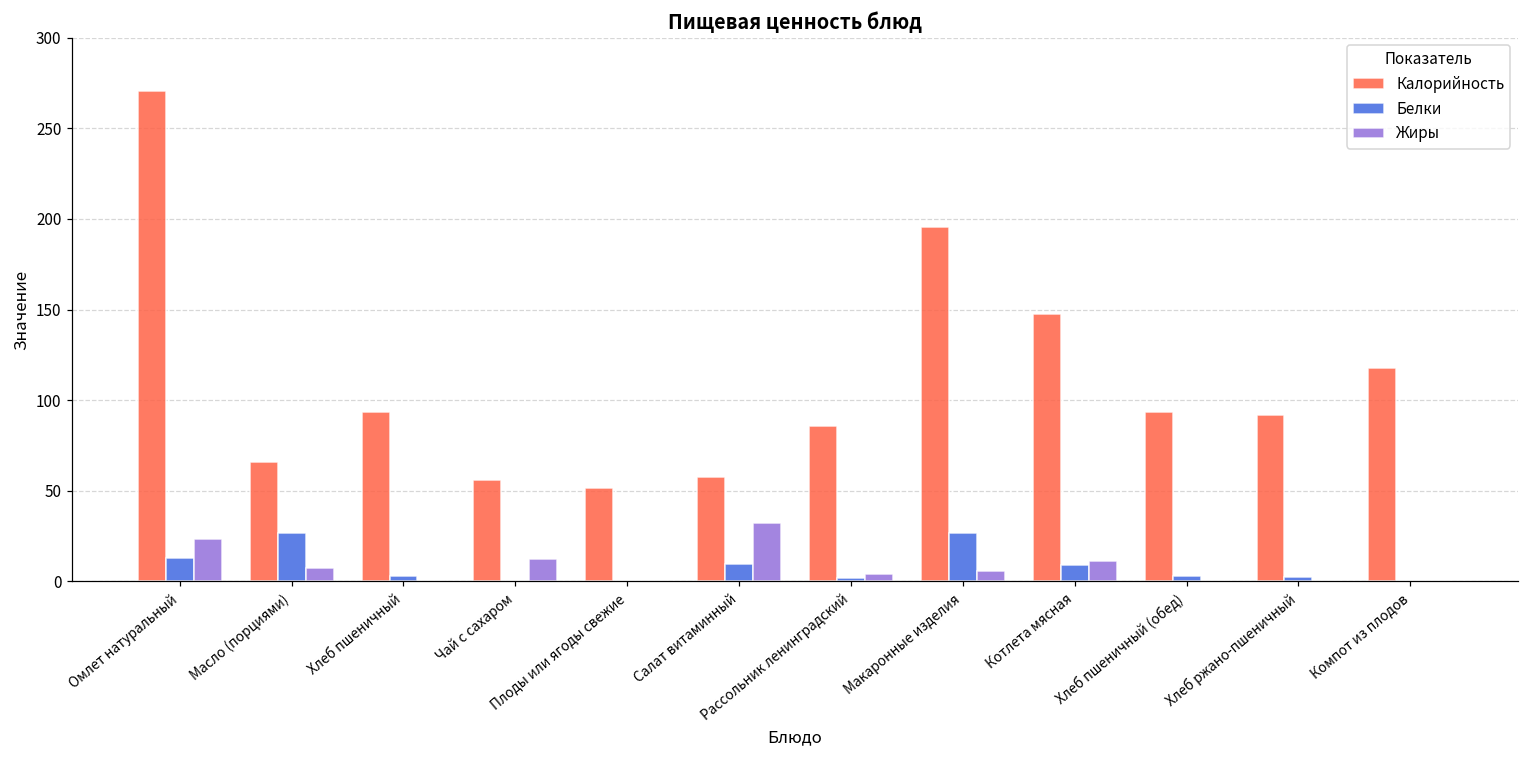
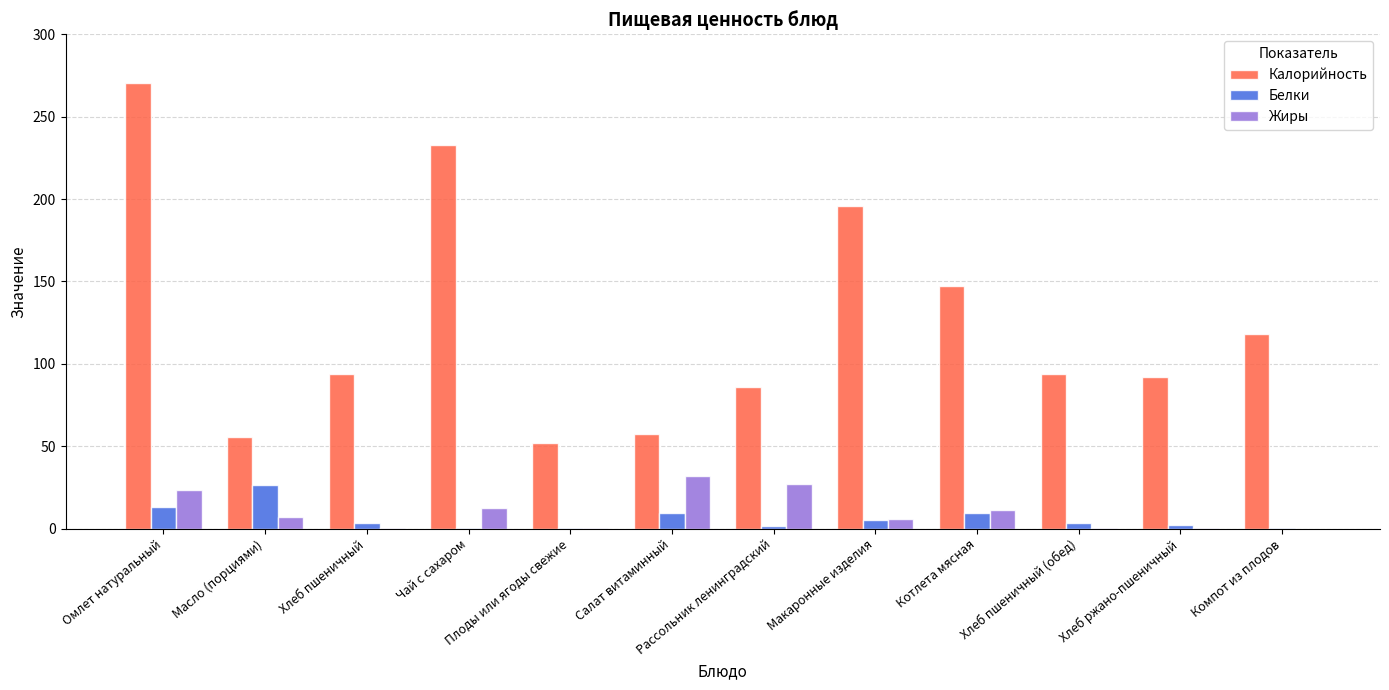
  {
    "Калорийность": {
      "Омлет натуральный": 270,
-     "Масло (порциями)": 66,
+     "Масло (порциями)": 56,
      "Хлеб пшеничный": 94,
-     "Чай с сахаром": 56,
+     "Чай с сахаром": 233,
      "Плоды или ягоды свежие": 52,
      "Салат витаминный": 57,
      "Рассольник ленинградский": 86,
      "Макаронные изделия": 196,
      "Котлета мясная": 147,
      "Хлеб пшеничный (обед)": 94,
      "Хлеб ржано-пшеничный": 92,
      "Компот из плодов": 118
    },
    "Белки": {
      "Омлет натуральный": 13,
      "Масло (порциями)": 27,
      "Хлеб пшеничный": 3,
      "Салат витаминный": 10,
      "Рассольник ленинградский": 2,
-     "Макаронные изделия": 27,
+     "Макаронные изделия": 5,
      "Котлета мясная": 9,
      "Хлеб пшеничный (обед)": 3,
      "Хлеб ржано-пшеничный": 2
    },
    "Жиры": {
      "Омлет натуральный": 23,
      "Масло (порциями)": 7,
      "Чай с сахаром": 13,
      "Салат витаминный": 32,
-     "Рассольник ленинградский": 4,
+     "Рассольник ленинградский": 27,
      "Макаронные изделия": 6,
      "Котлета мясная": 11
    }
  }
